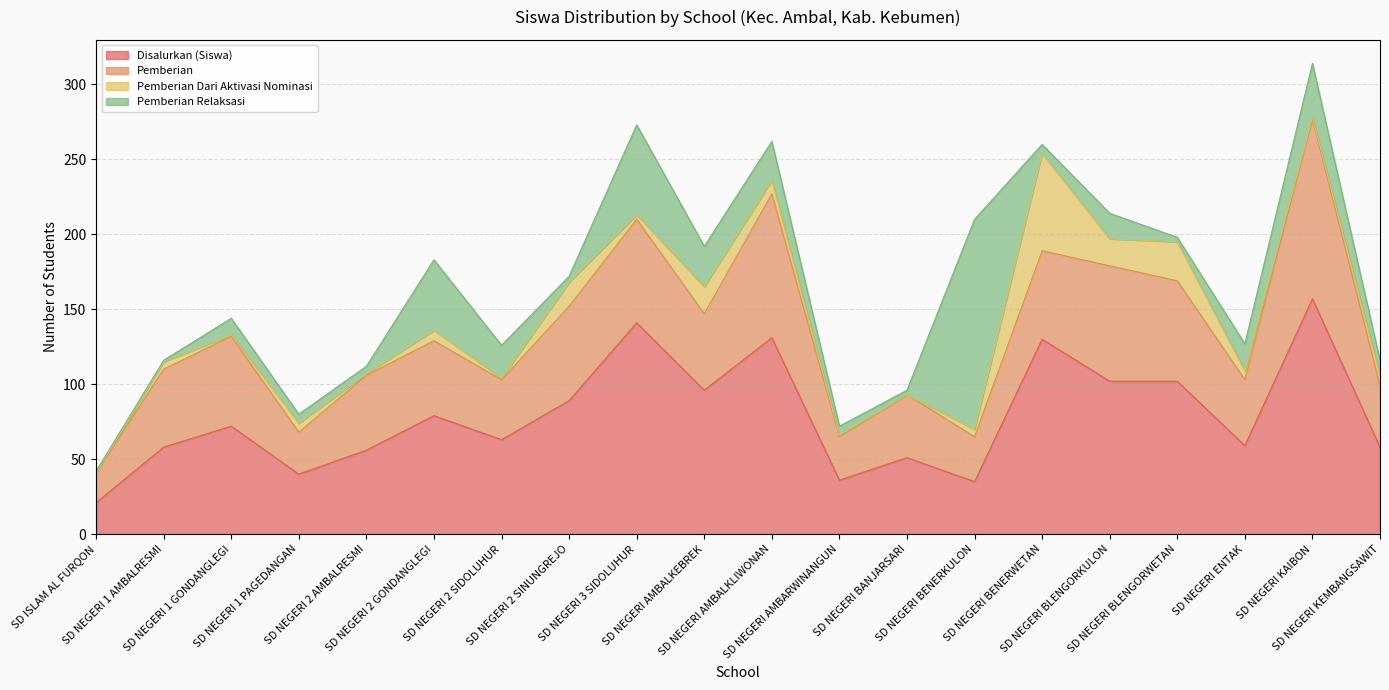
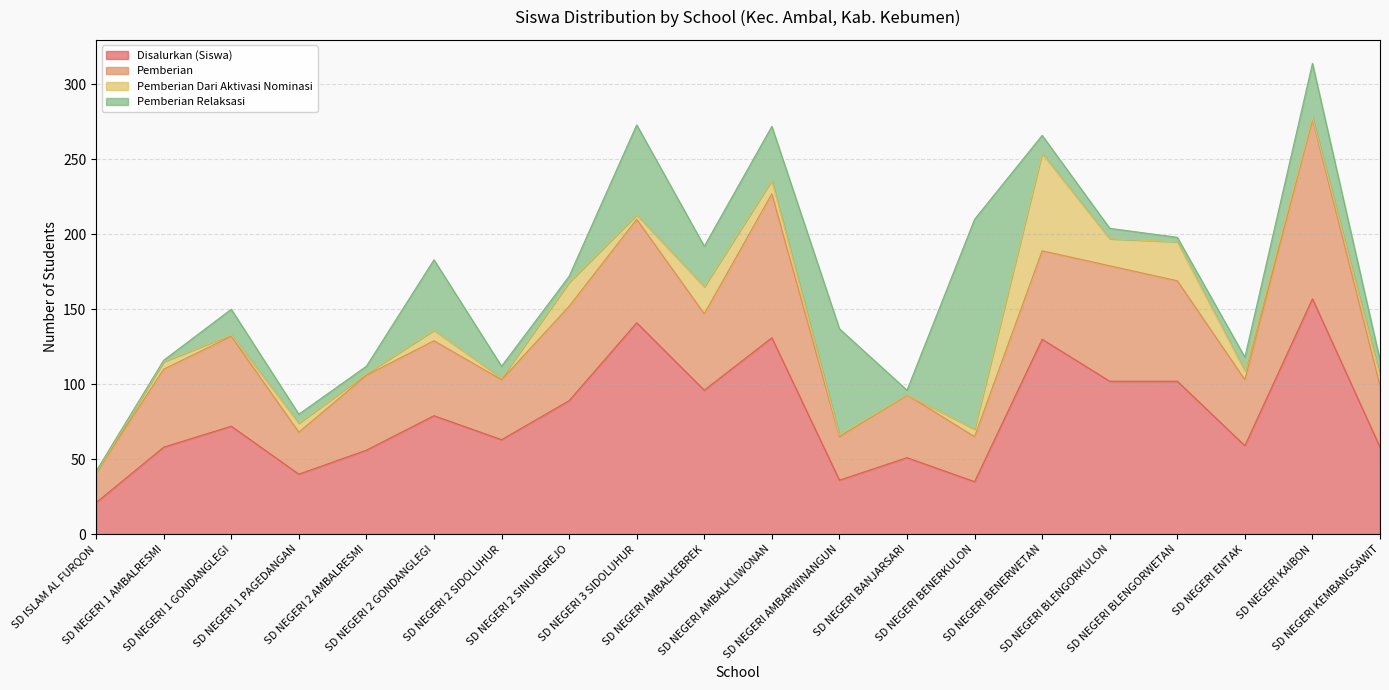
  {
    "Pemberian Relaksasi": {
-     "SD NEGERI 1 GONDANGLEGI": 11,
+     "SD NEGERI 1 GONDANGLEGI": 17,
      "SD NEGERI 1 PAGEDANGAN": 6,
      "SD NEGERI 2 AMBALRESMI": 5,
      "SD NEGERI 2 GONDANGLEGI": 47,
-     "SD NEGERI 2 SIDOLUHUR": 22,
+     "SD NEGERI 2 SIDOLUHUR": 8,
      "SD NEGERI 2 SINUNGREJO": 4,
      "SD NEGERI 3 SIDOLUHUR": 60,
      "SD NEGERI AMBALKEBREK": 27,
-     "SD NEGERI AMBALKLIWONAN": 26,
-     "SD NEGERI AMBARWINANGUN": 6,
+     "SD NEGERI AMBALKLIWONAN": 36,
+     "SD NEGERI AMBARWINANGUN": 71,
      "SD NEGERI BANJARSARI": 3,
      "SD NEGERI BENERKULON": 140,
-     "SD NEGERI BENERWETAN": 6,
-     "SD NEGERI BLENGORKULON": 17,
+     "SD NEGERI BENERWETAN": 12,
+     "SD NEGERI BLENGORKULON": 7,
      "SD NEGERI BLENGORWETAN": 3,
-     "SD NEGERI ENTAK": 18,
+     "SD NEGERI ENTAK": 9,
      "SD NEGERI KAIBON": 36,
      "SD NEGERI KEMBANGSAWIT": 10
    }
  }
